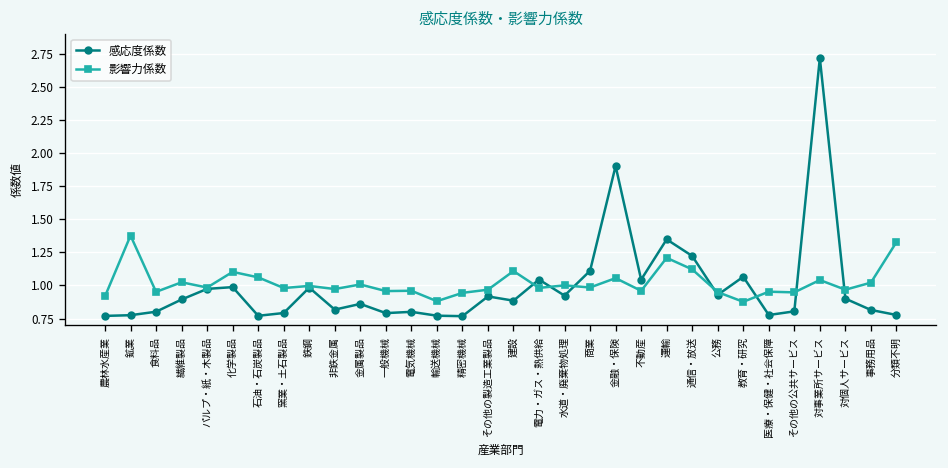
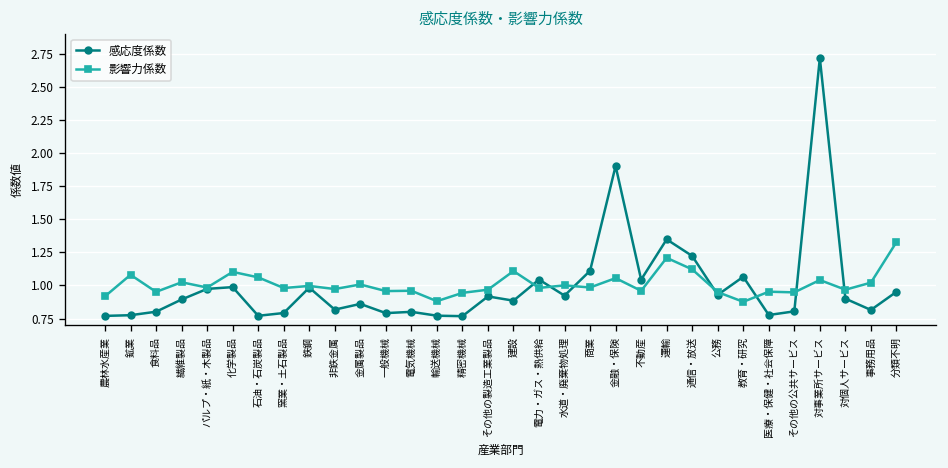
  {
    "感応度係数": {
      "農林水産業": 0.77,
      "鉱業": 0.78,
      "食料品": 0.80,
      "繊維製品": 0.89,
      "化学製品": 0.99,
      "石油・石炭製品": 0.77,
      "窯業・土石製品": 0.79,
      "非鉄金属": 0.82,
      "金属製品": 0.86,
      "一般機械": 0.79,
      "電気機械": 0.80,
      "輸送機械": 0.77,
      "精密機械": 0.77,
      "その他の製造工業製品": 0.92,
      "建設": 0.89,
      "電力・ガス・熱供給": 1.04,
      "水道・廃棄物処理": 0.92,
      "商業": 1.11,
      "金融・保険": 1.90,
      "不動産": 1.04,
      "運輸": 1.35,
      "通信・放送": 1.22,
      "教育・研究": 1.07,
      "医療・保健・社会保障": 0.78,
      "その他の公共サービス": 0.80,
      "対事業所サービス": 2.72,
      "対個人サービス": 0.90,
      "事務用品": 0.81,
-     "分類不明": 0.78
+     "分類不明": 0.95
    },
    "影響力係数": {
      "農林水産業": 0.92,
-     "鉱業": 1.38,
+     "鉱業": 1.08,
      "食料品": 0.95,
      "繊維製品": 1.02,
      "化学製品": 1.10,
      "石油・石炭製品": 1.06,
      "窯業・土石製品": 0.98,
      "非鉄金属": 0.97,
      "金属製品": 1.01,
      "一般機械": 0.96,
      "電気機械": 0.96,
      "輸送機械": 0.88,
      "精密機械": 0.94,
      "その他の製造工業製品": 0.97,
      "建設": 1.11,
      "電力・ガス・熱供給": 0.98,
      "水道・廃棄物処理": 1.00,
      "商業": 0.98,
      "金融・保険": 1.06,
      "不動産": 0.96,
      "運輸": 1.21,
      "通信・放送": 1.12,
      "教育・研究": 0.88,
      "医療・保健・社会保障": 0.95,
      "その他の公共サービス": 0.95,
      "対事業所サービス": 1.04,
      "対個人サービス": 0.97,
      "事務用品": 1.02,
      "分類不明": 1.33
    }
  }
